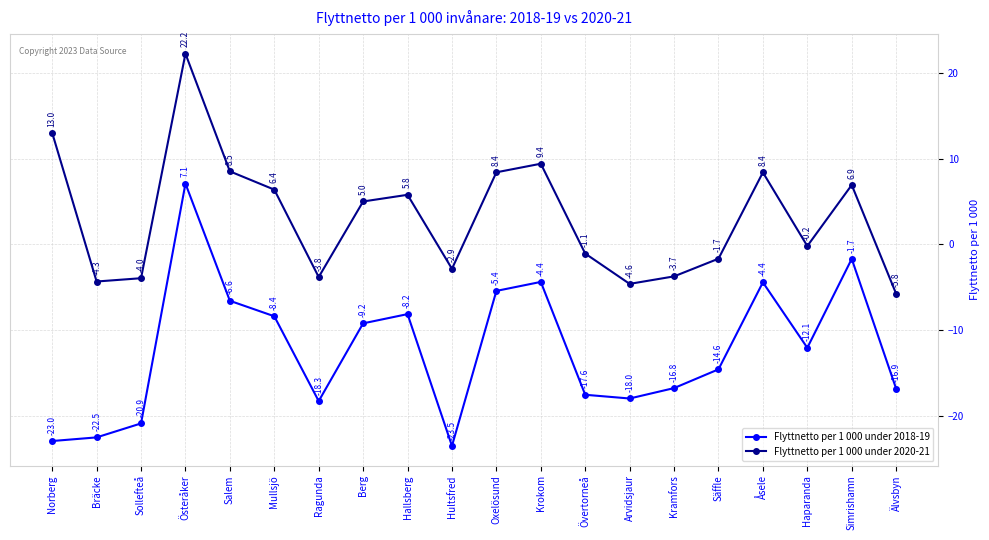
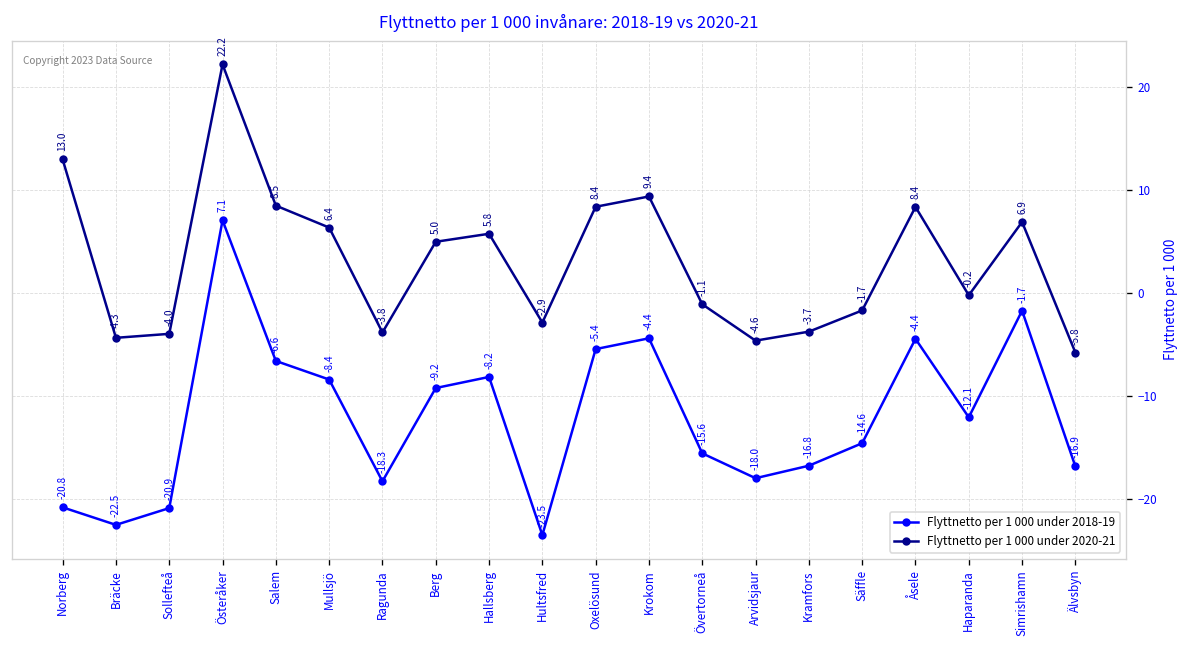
  {
    "Flyttnetto per 1 000 under 2018-19": {
-     "Norberg": -23.0,
+     "Norberg": -20.8,
      "Bräcke": -22.5,
      "Sollefteå": -20.9,
      "Österåker": 7.1,
      "Salem": -6.6,
      "Mullsjö": -8.4,
      "Ragunda": -18.3,
      "Berg": -9.2,
      "Hallsberg": -8.2,
      "Hultsfred": -23.5,
      "Oxelösund": -5.4,
      "Krokom": -4.4,
-     "Övertorneå": -17.6,
+     "Övertorneå": -15.6,
      "Arvidsjaur": -18.0,
      "Kramfors": -16.8,
      "Säffle": -14.6,
      "Åsele": -4.4,
      "Haparanda": -12.1,
      "Simrishamn": -1.7,
      "Älvsbyn": -16.9
    },
    "Flyttnetto per 1 000 under 2020-21": {
      "Norberg": 13.0,
      "Bräcke": -4.3,
      "Sollefteå": -4.0,
      "Österåker": 22.2,
      "Salem": 8.5,
      "Mullsjö": 6.4,
      "Ragunda": -3.8,
      "Berg": 5.0,
      "Hallsberg": 5.8,
      "Hultsfred": -2.9,
      "Oxelösund": 8.4,
      "Krokom": 9.4,
      "Övertorneå": -1.1,
      "Arvidsjaur": -4.6,
      "Kramfors": -3.7,
      "Säffle": -1.7,
      "Åsele": 8.4,
      "Haparanda": -0.2,
      "Simrishamn": 6.9,
      "Älvsbyn": -5.8
    }
  }
